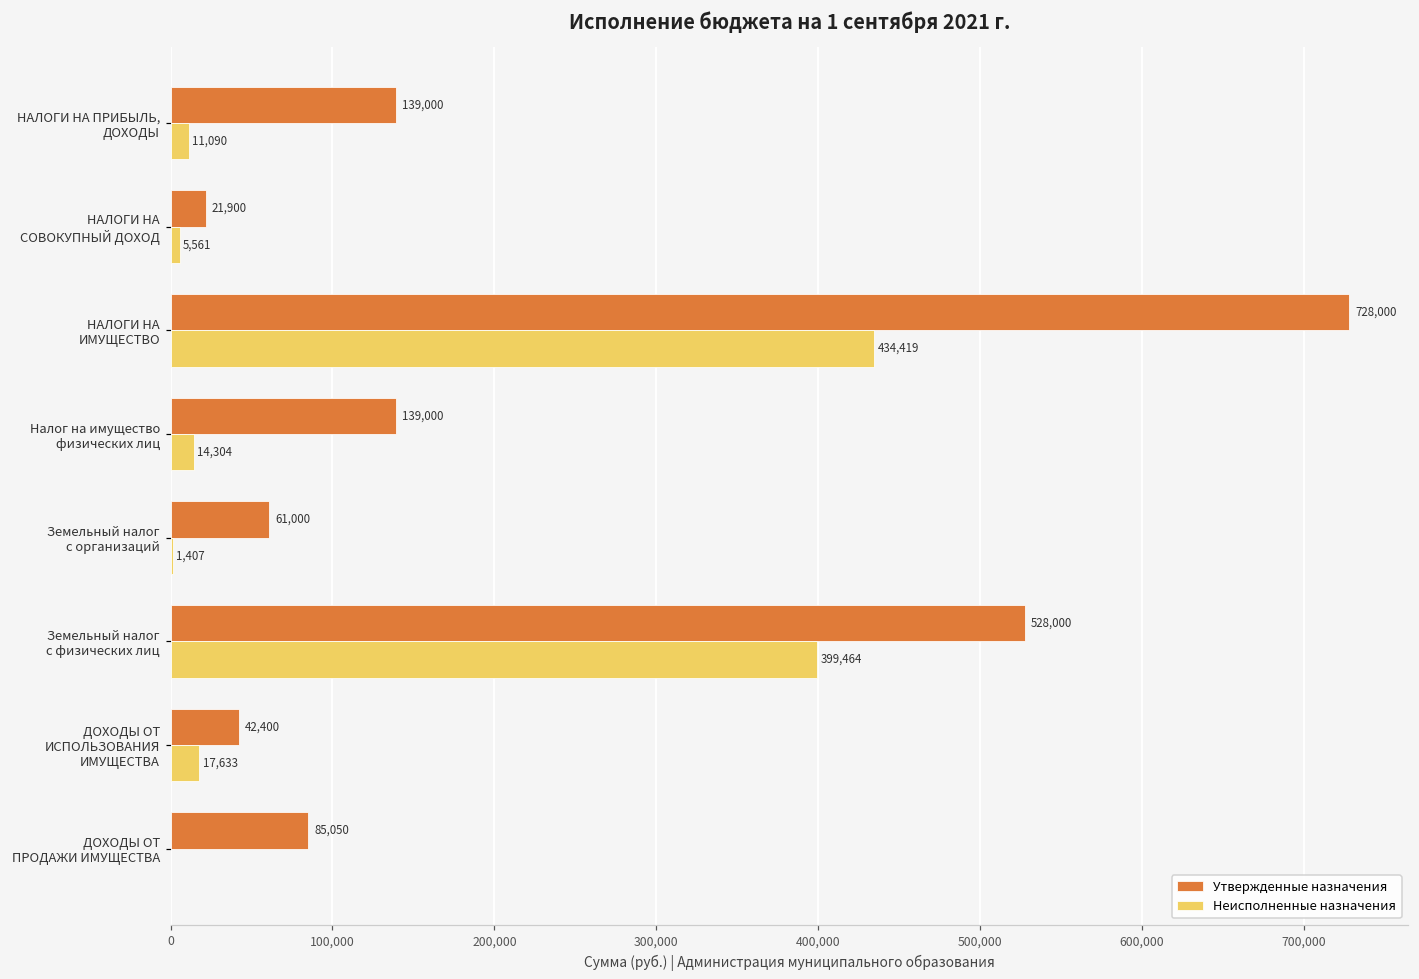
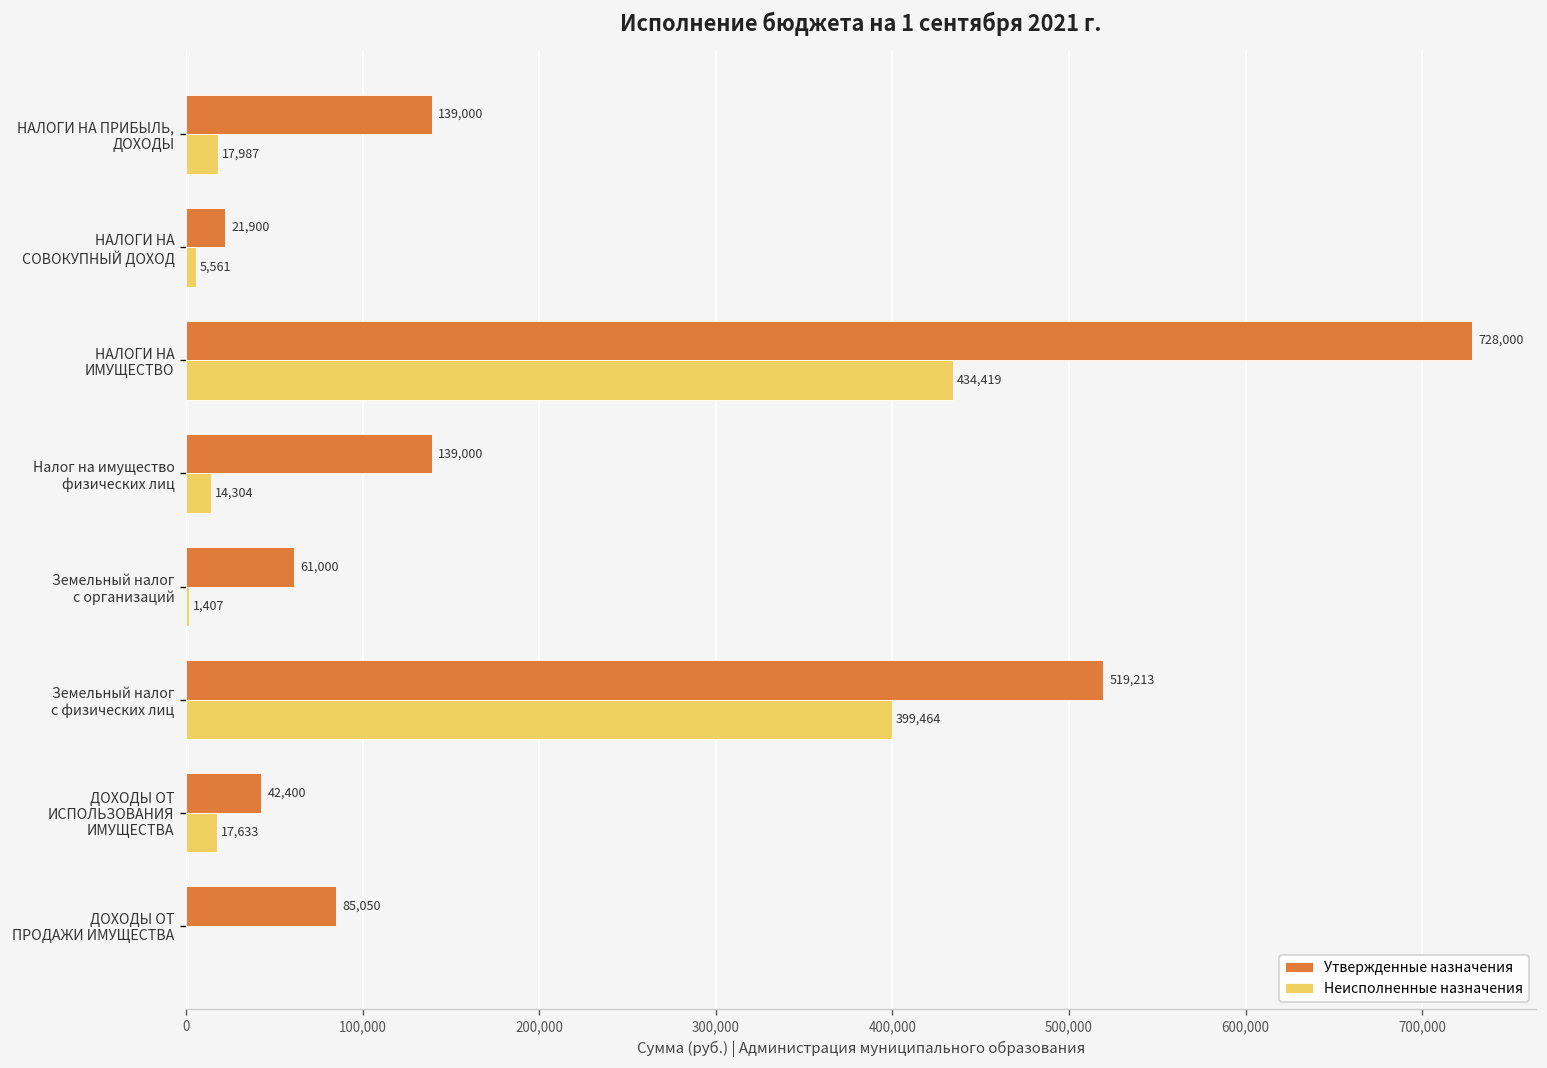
  {
    "Утвержденные назначения": {
      "НАЛОГИ НА ПРИБЫЛЬ, ДОХОДЫ": "139,000",
      "НАЛОГИ НА СОВОКУПНЫЙ ДОХОД": "21,900",
      "НАЛОГИ НА ИМУЩЕСТВО": "728,000",
      "Налог на имущество физических лиц": "139,000",
      "Земельный налог с организаций": "61,000",
-     "Земельный налог с физических лиц": "528,000",
+     "Земельный налог с физических лиц": "519,213",
      "ДОХОДЫ ОТ ИСПОЛЬЗОВАНИЯ ИМУЩЕСТВА": "42,400",
      "ДОХОДЫ ОТ ПРОДАЖИ ИМУЩЕСТВА": "85,050"
    },
    "Неисполненные назначения": {
-     "НАЛОГИ НА ПРИБЫЛЬ, ДОХОДЫ": "11,090",
+     "НАЛОГИ НА ПРИБЫЛЬ, ДОХОДЫ": "17,987",
      "НАЛОГИ НА СОВОКУПНЫЙ ДОХОД": "5,561",
      "НАЛОГИ НА ИМУЩЕСТВО": "434,419",
      "Налог на имущество физических лиц": "14,304",
      "Земельный налог с организаций": "1,407",
      "Земельный налог с физических лиц": "399,464",
      "ДОХОДЫ ОТ ИСПОЛЬЗОВАНИЯ ИМУЩЕСТВА": "17,633"
    }
  }
